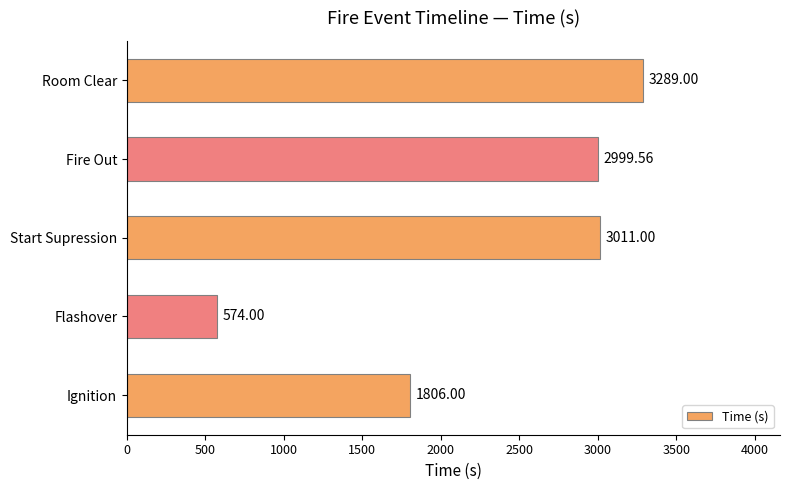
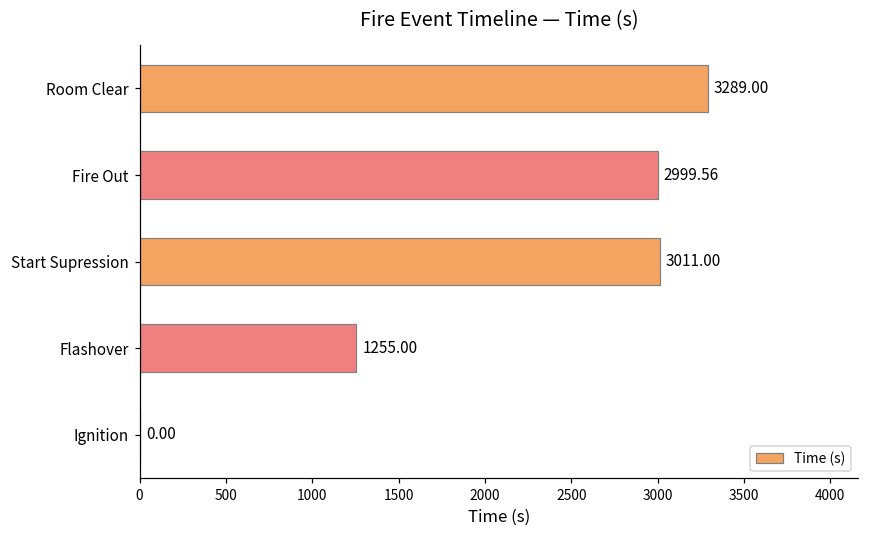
  {
    "Room Clear": 3289.00,
    "Fire Out": 2999.56,
    "Start Supression": 3011.00,
-   "Flashover": 574.00,
-   "Ignition": 1806.00
+   "Flashover": 1255.00,
+   "Ignition": 0.00
  }
